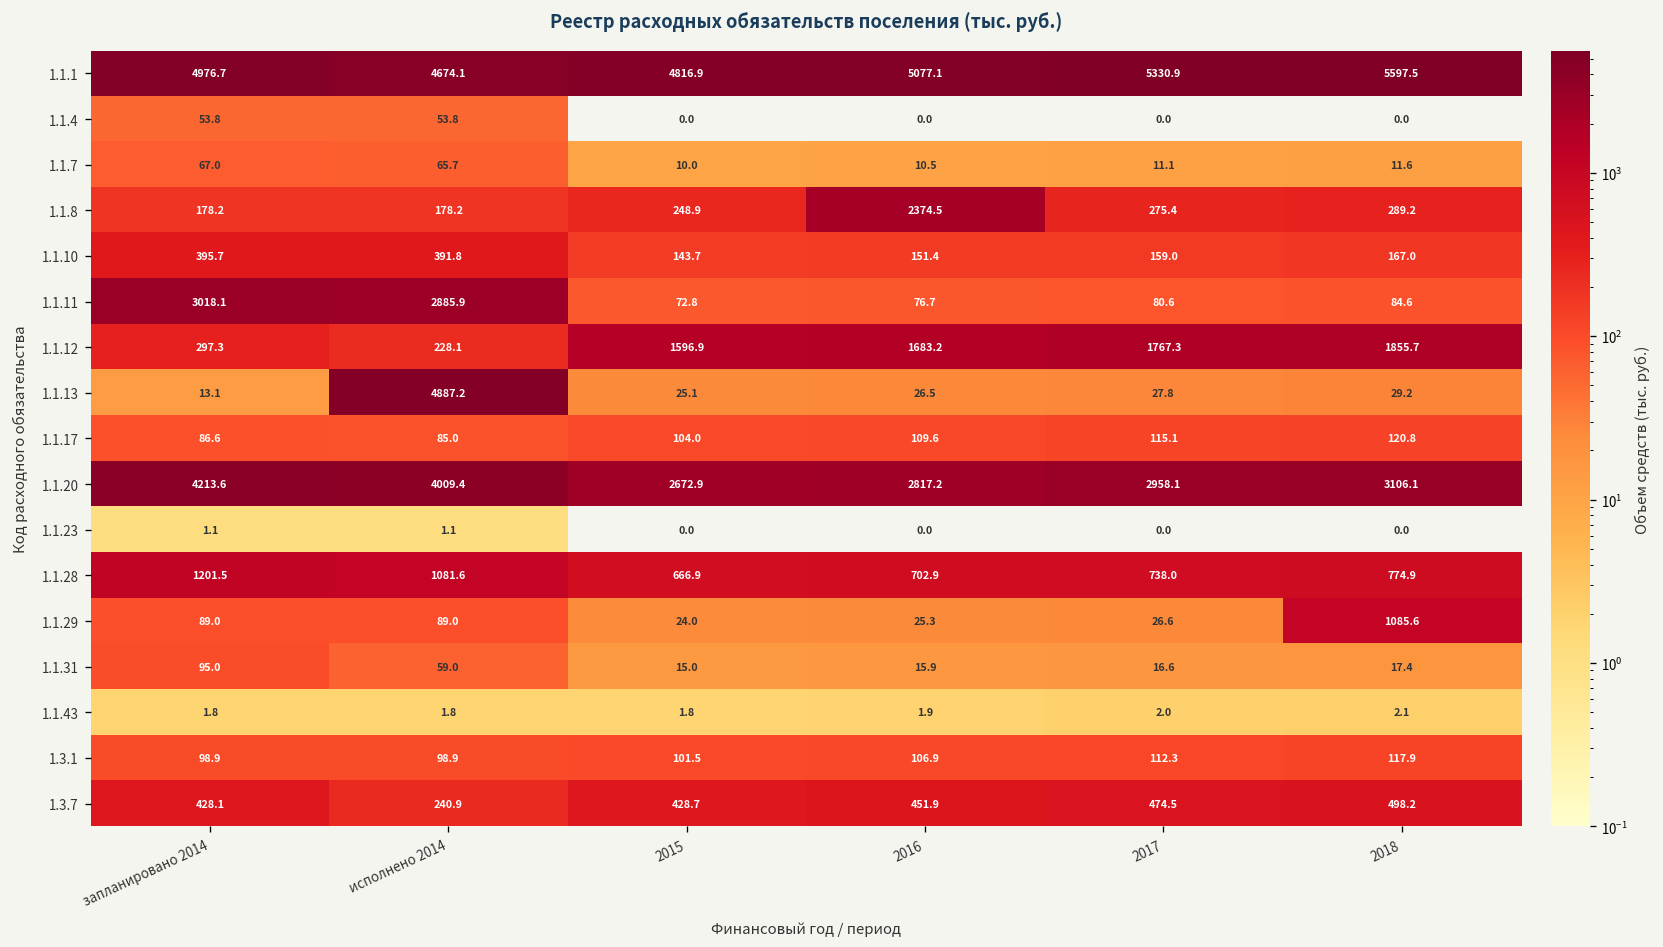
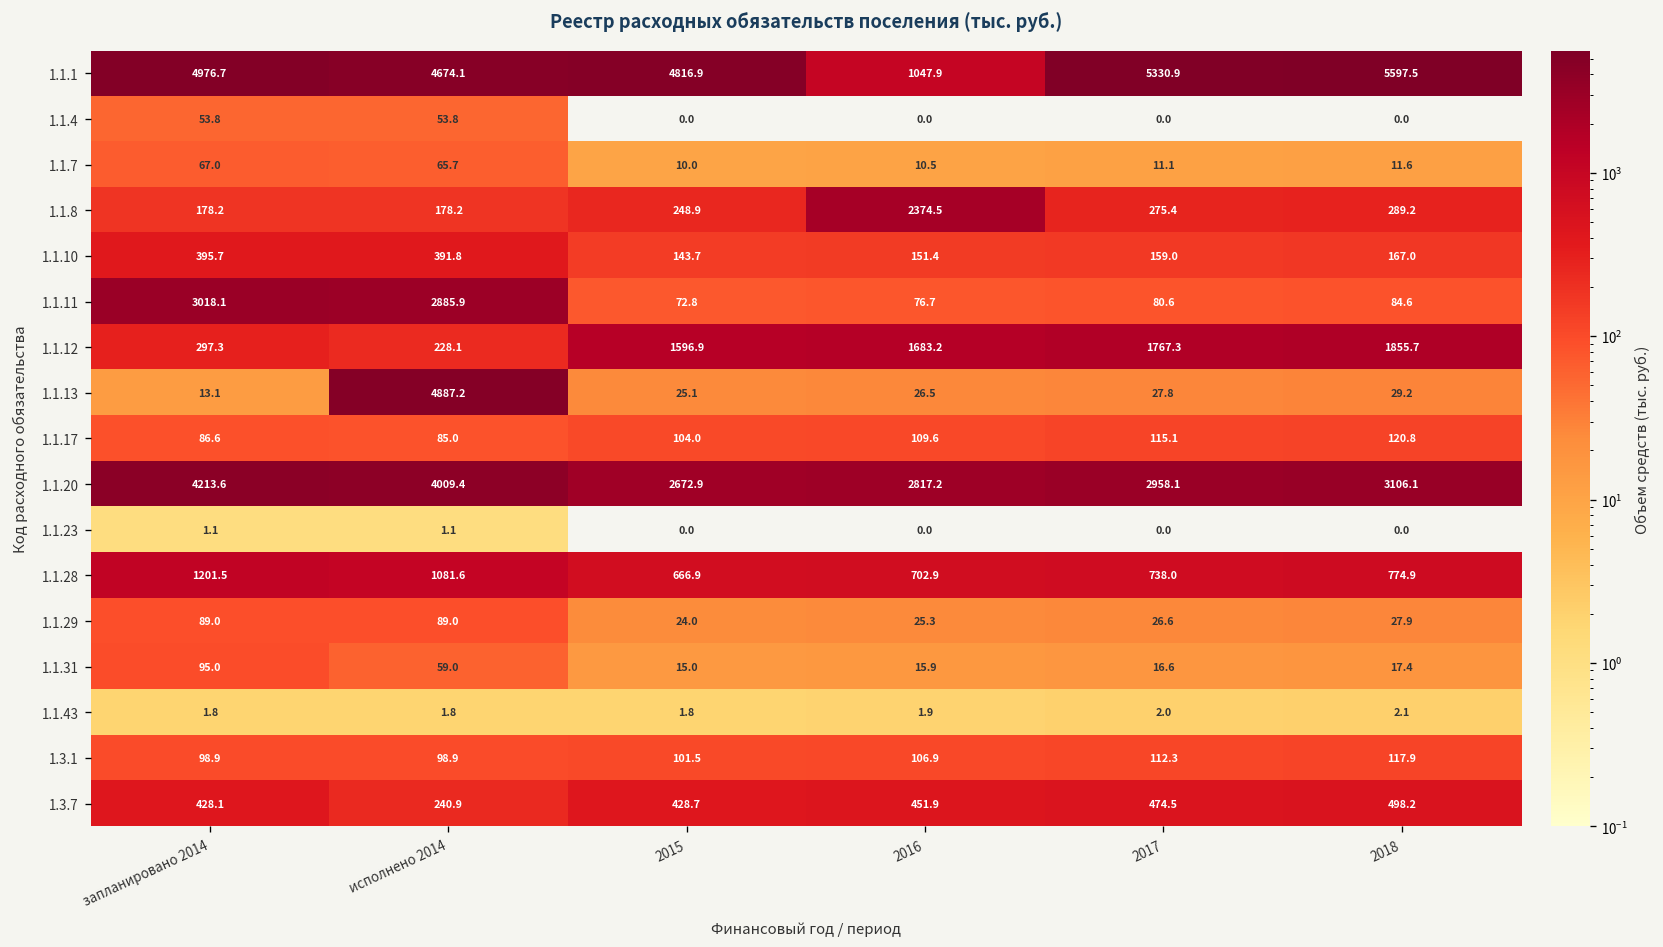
  {
    "1.1.1": {
      "запланировано 2014": 4976.7,
      "исполнено 2014": 4674.1,
      "2015": 4816.9,
-     "2016": 5077.1,
+     "2016": 1047.9,
      "2017": 5330.9,
      "2018": 5597.5
    },
    "1.1.4": {
      "запланировано 2014": 53.8,
      "исполнено 2014": 53.8,
      "2015": 0.0,
      "2016": 0.0,
      "2017": 0.0,
      "2018": 0.0
    },
    "1.1.7": {
      "запланировано 2014": 67.0,
      "исполнено 2014": 65.7,
      "2015": 10.0,
      "2016": 10.5,
      "2017": 11.1,
      "2018": 11.6
    },
    "1.1.8": {
      "запланировано 2014": 178.2,
      "исполнено 2014": 178.2,
      "2015": 248.9,
      "2016": 2374.5,
      "2017": 275.4,
      "2018": 289.2
    },
    "1.1.10": {
      "запланировано 2014": 395.7,
      "исполнено 2014": 391.8,
      "2015": 143.7,
      "2016": 151.4,
      "2017": 159.0,
      "2018": 167.0
    },
    "1.1.11": {
      "запланировано 2014": 3018.1,
      "исполнено 2014": 2885.9,
      "2015": 72.8,
      "2016": 76.7,
      "2017": 80.6,
      "2018": 84.6
    },
    "1.1.12": {
      "запланировано 2014": 297.3,
      "исполнено 2014": 228.1,
      "2015": 1596.9,
      "2016": 1683.2,
      "2017": 1767.3,
      "2018": 1855.7
    },
    "1.1.13": {
      "запланировано 2014": 13.1,
      "исполнено 2014": 4887.2,
      "2015": 25.1,
      "2016": 26.5,
      "2017": 27.8,
      "2018": 29.2
    },
    "1.1.17": {
      "запланировано 2014": 86.6,
      "исполнено 2014": 85.0,
      "2015": 104.0,
      "2016": 109.6,
      "2017": 115.1,
      "2018": 120.8
    },
    "1.1.20": {
      "запланировано 2014": 4213.6,
      "исполнено 2014": 4009.4,
      "2015": 2672.9,
      "2016": 2817.2,
      "2017": 2958.1,
      "2018": 3106.1
    },
    "1.1.23": {
      "запланировано 2014": 1.1,
      "исполнено 2014": 1.1,
      "2015": 0.0,
      "2016": 0.0,
      "2017": 0.0,
      "2018": 0.0
    },
    "1.1.28": {
      "запланировано 2014": 1201.5,
      "исполнено 2014": 1081.6,
      "2015": 666.9,
      "2016": 702.9,
      "2017": 738.0,
      "2018": 774.9
    },
    "1.1.29": {
      "запланировано 2014": 89.0,
      "исполнено 2014": 89.0,
      "2015": 24.0,
      "2016": 25.3,
      "2017": 26.6,
-     "2018": 1085.6
+     "2018": 27.9
    },
    "1.1.31": {
      "запланировано 2014": 95.0,
      "исполнено 2014": 59.0,
      "2015": 15.0,
      "2016": 15.9,
      "2017": 16.6,
      "2018": 17.4
    },
    "1.1.43": {
      "запланировано 2014": 1.8,
      "исполнено 2014": 1.8,
      "2015": 1.8,
      "2016": 1.9,
      "2017": 2.0,
      "2018": 2.1
    },
    "1.3.1": {
      "запланировано 2014": 98.9,
      "исполнено 2014": 98.9,
      "2015": 101.5,
      "2016": 106.9,
      "2017": 112.3,
      "2018": 117.9
    },
    "1.3.7": {
      "запланировано 2014": 428.1,
      "исполнено 2014": 240.9,
      "2015": 428.7,
      "2016": 451.9,
      "2017": 474.5,
      "2018": 498.2
    }
  }
